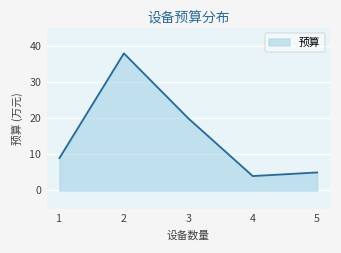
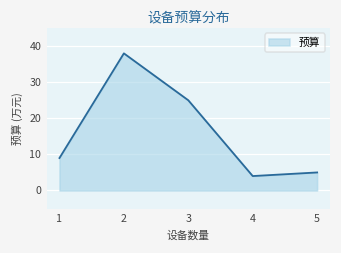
  {
    "1": 9,
    "2": 38,
-   "3": 20,
+   "3": 25,
    "4": 4,
    "5": 5
  }
